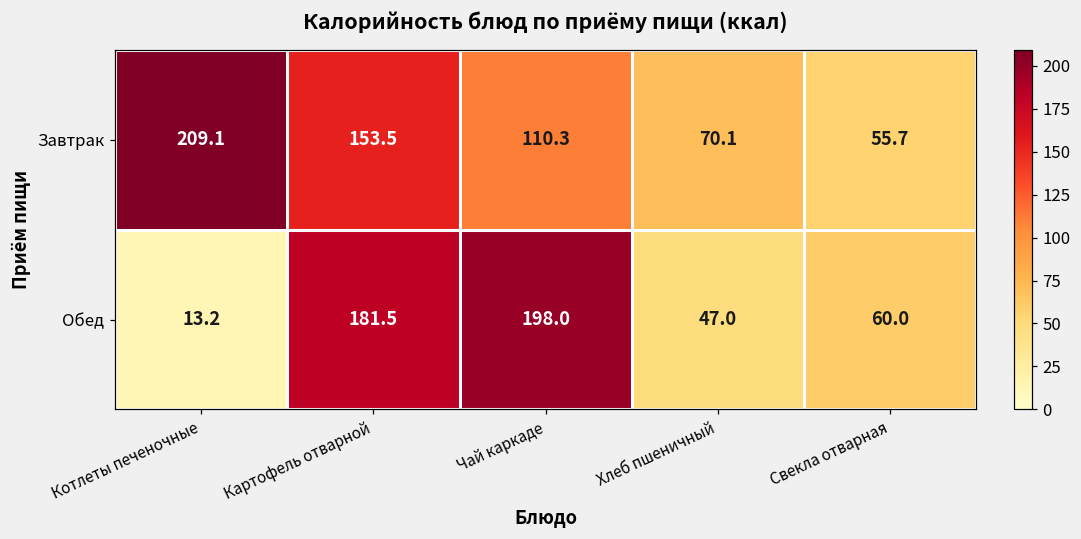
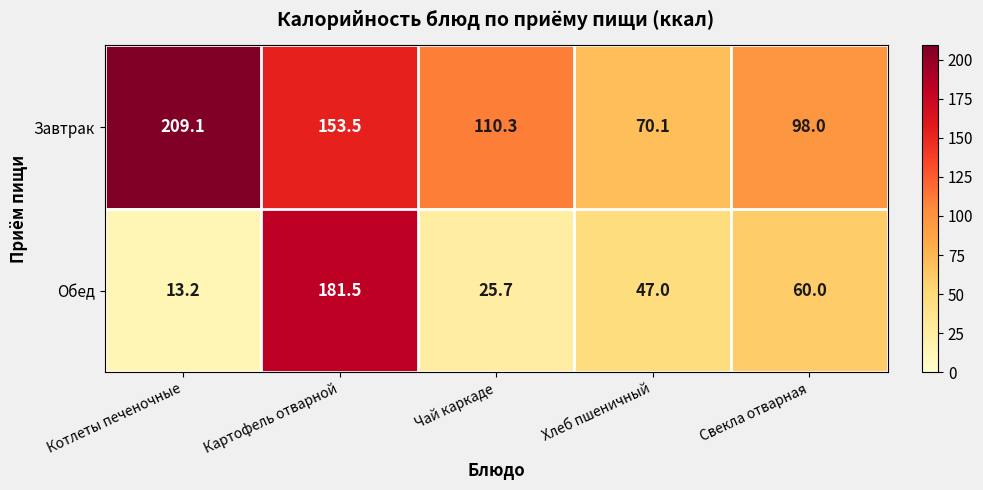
  {
    "Завтрак": {
      "Котлеты печеночные": 209.1,
      "Картофель отварной": 153.5,
      "Чай каркаде": 110.3,
      "Хлеб пшеничный": 70.1,
-     "Свекла отварная": 55.7
+     "Свекла отварная": 98.0
    },
    "Обед": {
      "Котлеты печеночные": 13.2,
      "Картофель отварной": 181.5,
-     "Чай каркаде": 198.0,
+     "Чай каркаде": 25.7,
      "Хлеб пшеничный": 47.0,
      "Свекла отварная": 60.0
    }
  }
